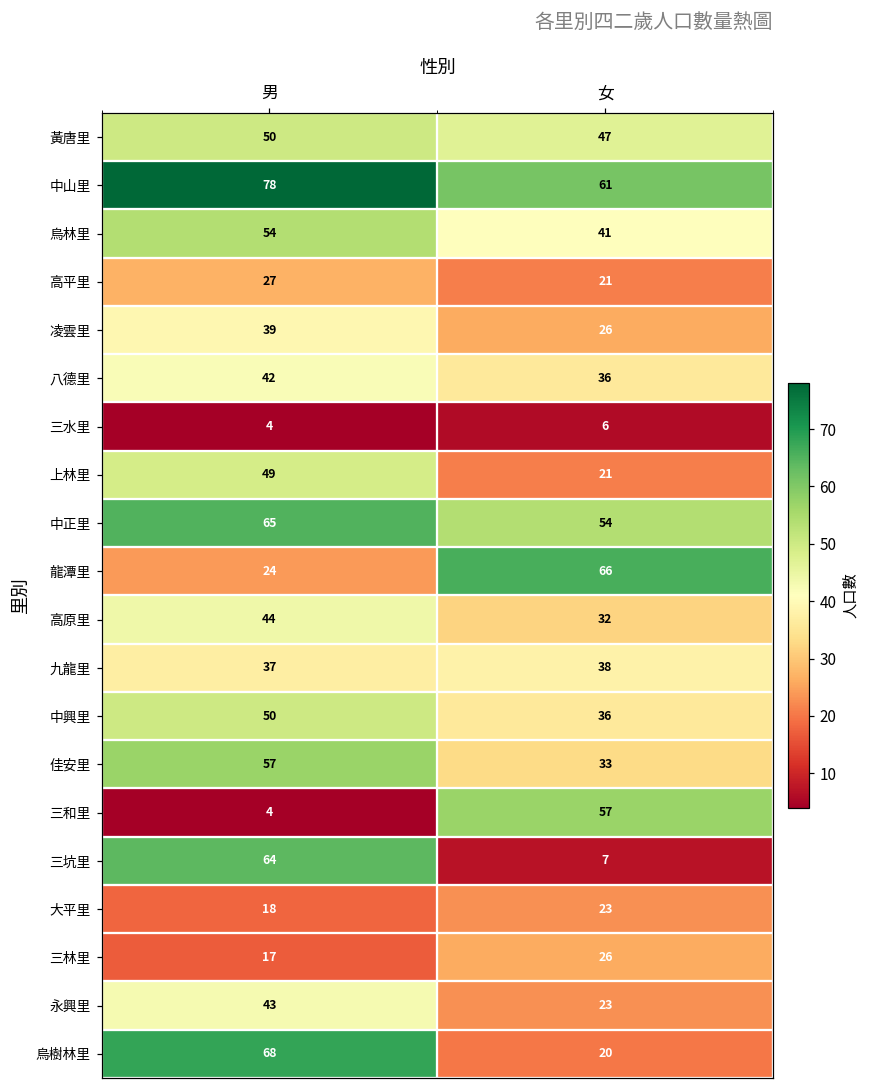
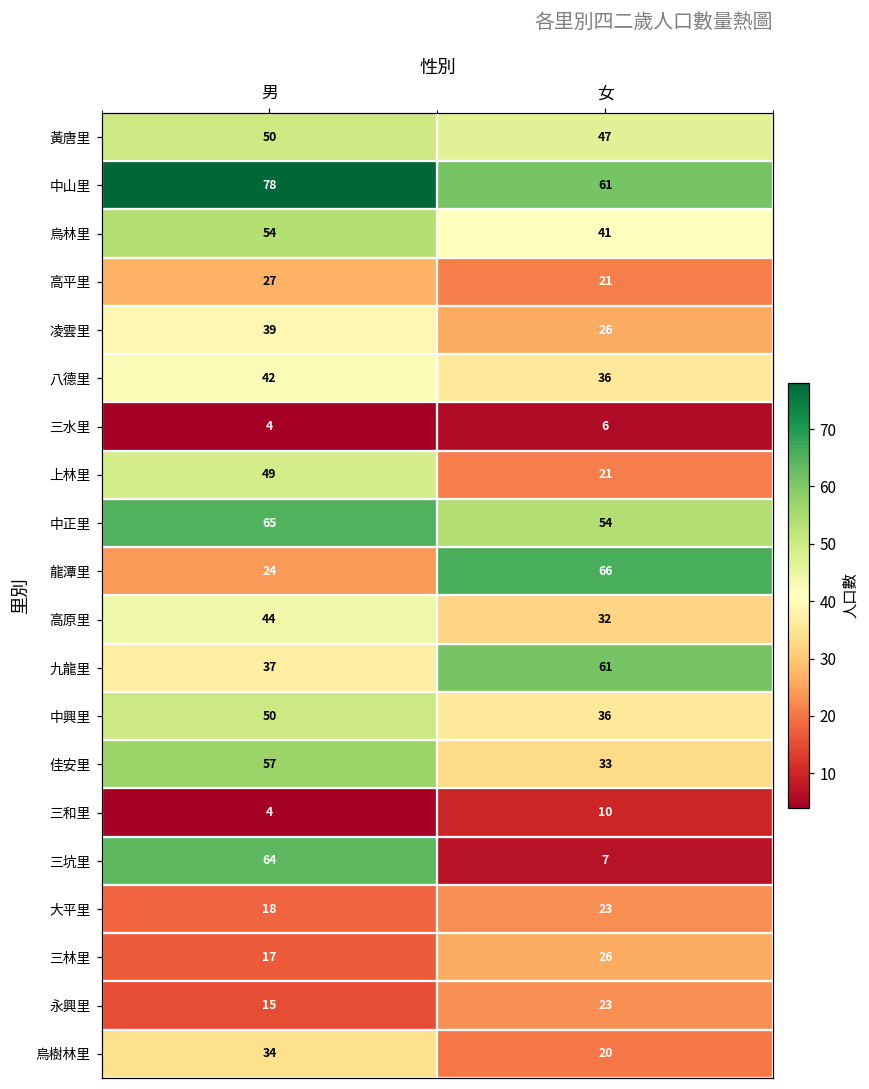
  {
    "黃唐里": {
      "男": 50,
      "女": 47
    },
    "中山里": {
      "男": 78,
      "女": 61
    },
    "烏林里": {
      "男": 54,
      "女": 41
    },
    "高平里": {
      "男": 27,
      "女": 21
    },
    "凌雲里": {
      "男": 39,
      "女": 26
    },
    "八德里": {
      "男": 42,
      "女": 36
    },
    "三水里": {
      "男": 4,
      "女": 6
    },
    "上林里": {
      "男": 49,
      "女": 21
    },
    "中正里": {
      "男": 65,
      "女": 54
    },
    "龍潭里": {
      "男": 24,
      "女": 66
    },
    "高原里": {
      "男": 44,
      "女": 32
    },
    "九龍里": {
      "男": 37,
-     "女": 38
+     "女": 61
    },
    "中興里": {
      "男": 50,
      "女": 36
    },
    "佳安里": {
      "男": 57,
      "女": 33
    },
    "三和里": {
      "男": 4,
-     "女": 57
+     "女": 10
    },
    "三坑里": {
      "男": 64,
      "女": 7
    },
    "大平里": {
      "男": 18,
      "女": 23
    },
    "三林里": {
      "男": 17,
      "女": 26
    },
    "永興里": {
-     "男": 43,
+     "男": 15,
      "女": 23
    },
    "烏樹林里": {
-     "男": 68,
+     "男": 34,
      "女": 20
    }
  }
